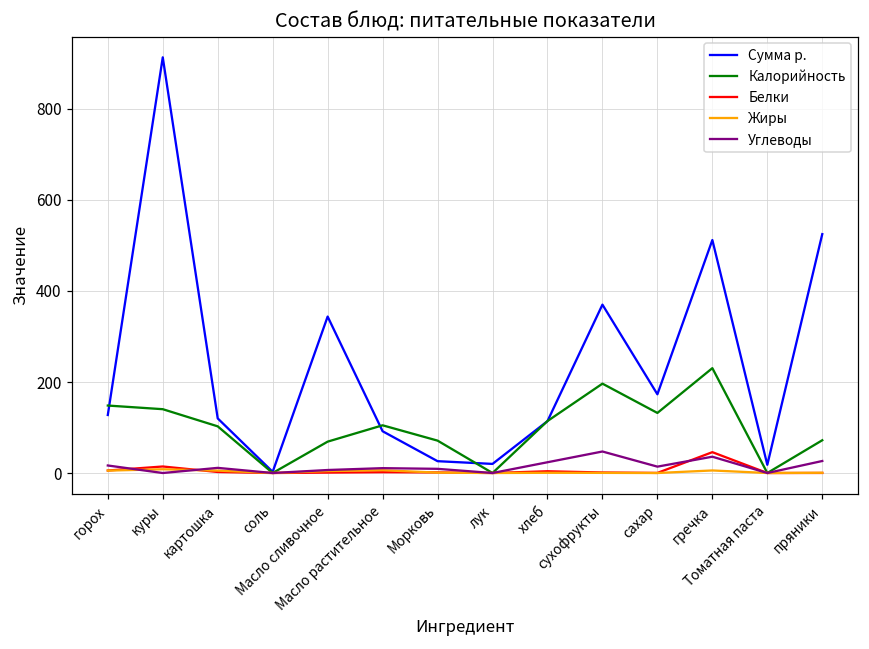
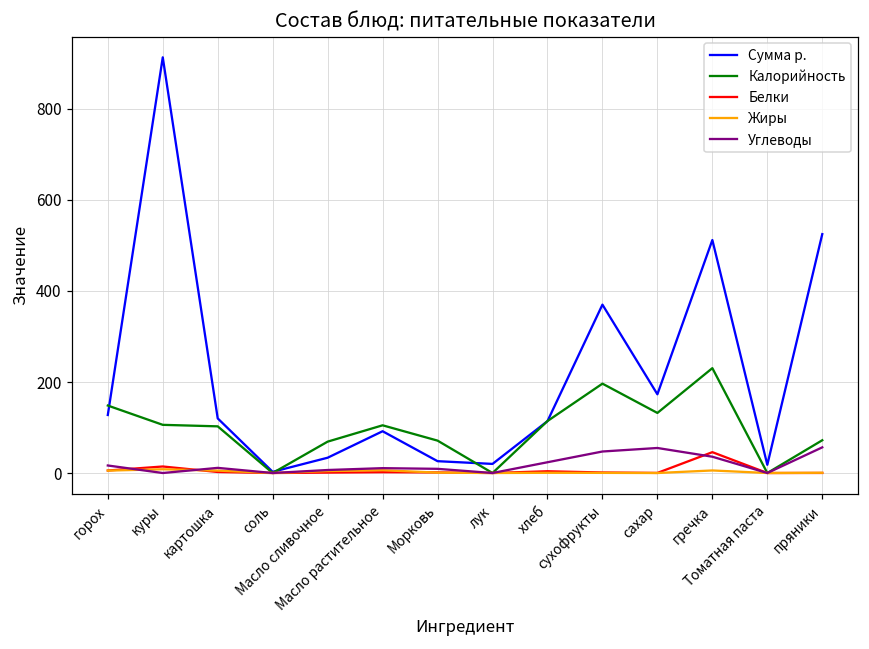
  {
    "Сумма р.": {
      "горох": 130,
      "куры": 910,
      "картошка": 120,
-     "Масло сливочное": 340,
+     "Масло сливочное": 30,
      "Масло растительное": 90,
      "Морковь": 30,
      "лук": 20,
      "сухофрукты": 370,
      "сахар": 170,
      "гречка": 510,
      "Томатная паста": 20,
      "пряники": 530
    },
    "Калорийность": {
      "горох": 150,
-     "куры": 140,
+     "куры": 110,
      "картошка": 100,
      "Масло сливочное": 70,
      "Масло растительное": 100,
      "Морковь": 70,
      "сухофрукты": 200,
      "сахар": 130,
      "гречка": 230,
      "пряники": 70
    },
    "Белки": {
      "гречка": 50
    },
    "Жиры": {
      "гречка": 10
    },
    "Углеводы": {
      "горох": 20,
      "куры": 0,
      "Морковь": 10,
      "хлеб": 20,
      "сухофрукты": 50,
-     "сахар": 10,
+     "сахар": 60,
      "гречка": 40,
-     "пряники": 30
+     "пряники": 60
    }
  }
